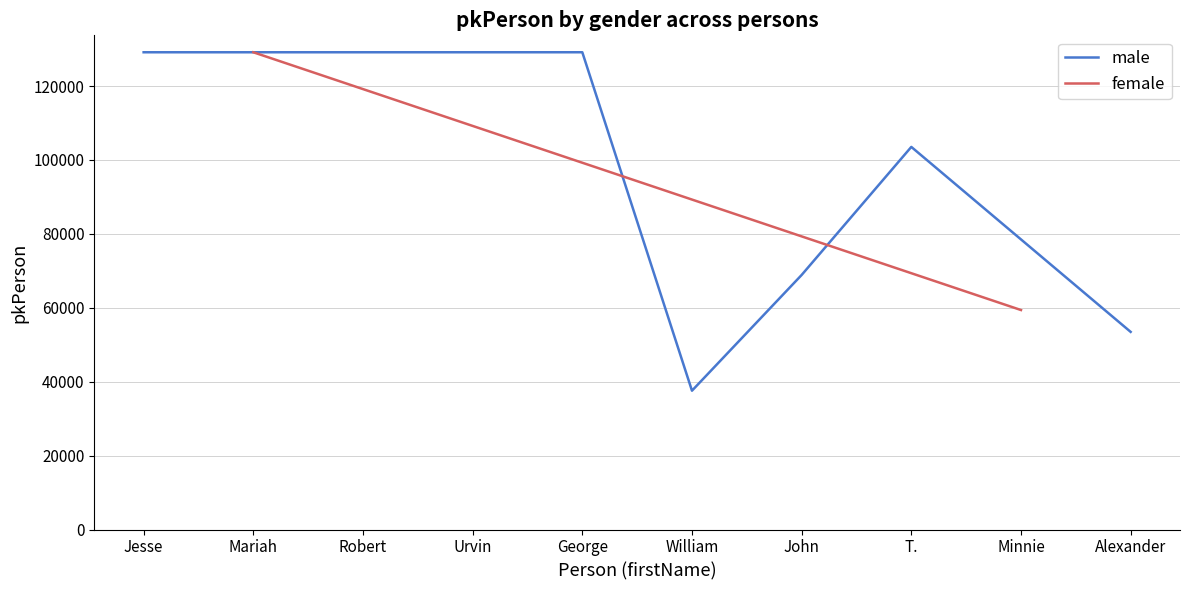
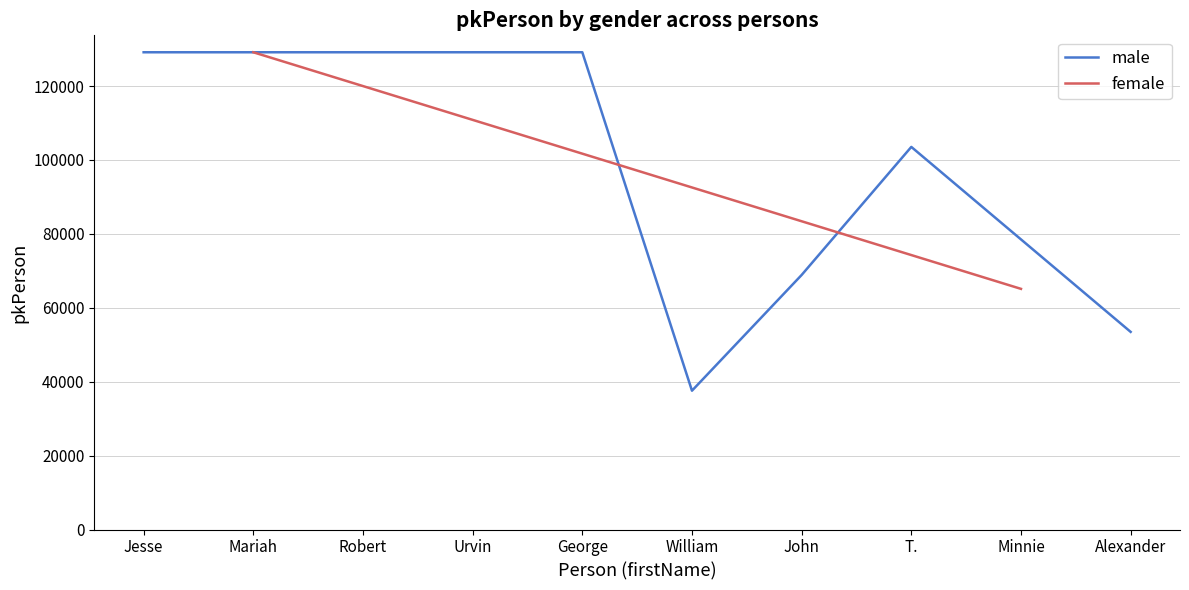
  {
    "male": {
      "Jesse": 129000,
      "Robert": 129000,
      "Urvin": 129000,
      "George": 129000,
      "William": 38000,
      "John": 69000,
      "T.": 104000,
      "Alexander": 53000
    },
    "female": {
      "Mariah": 129000,
-     "Minnie": 59000
+     "Minnie": 65000
    }
  }
